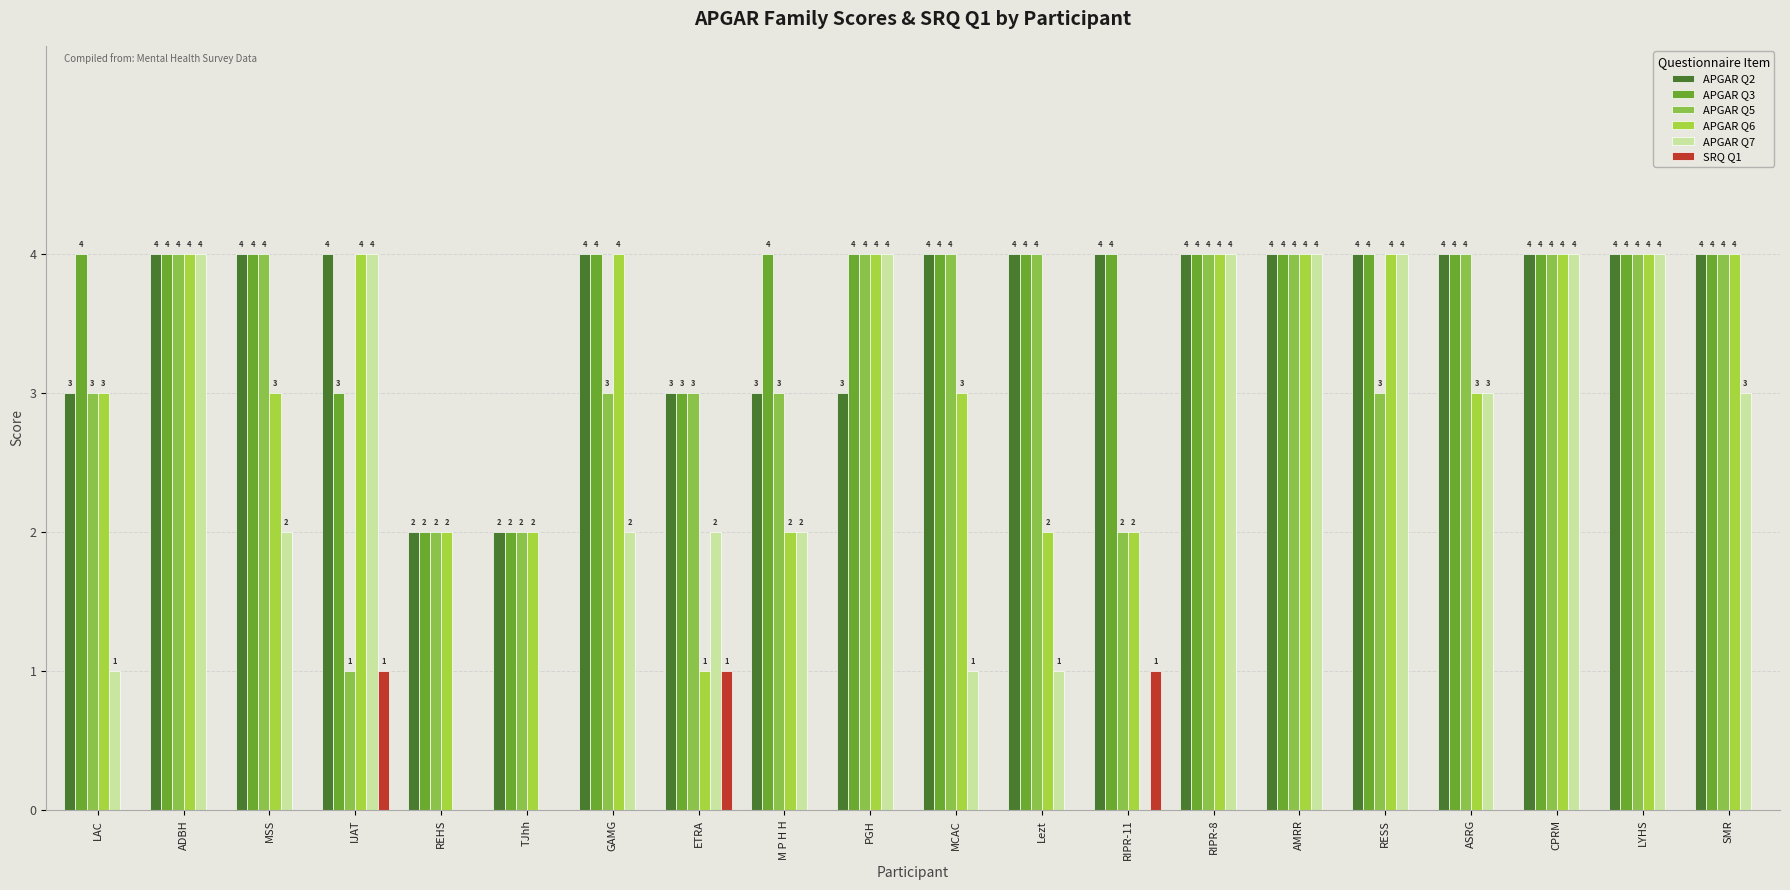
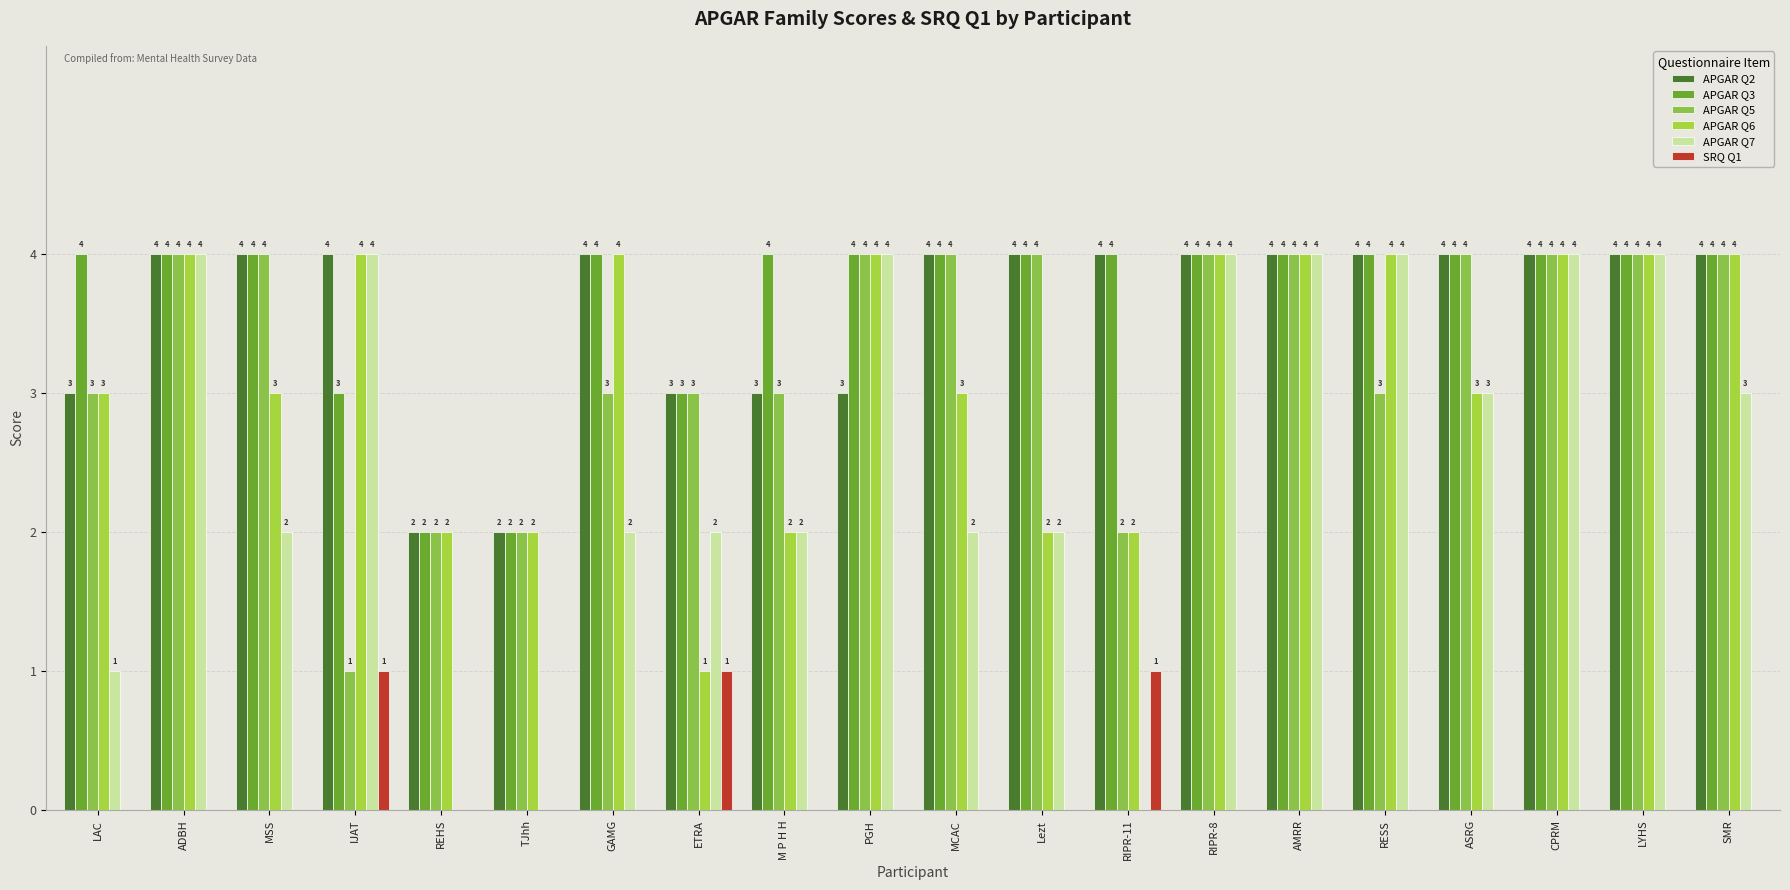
  {
    "APGAR Q7": {
      "LAC": 1,
      "ADBH": 4,
      "MSS": 2,
      "IJAT": 4,
      "GAMG": 2,
      "ETRA": 2,
      "M P H H": 2,
      "PGH": 4,
-     "MCAC": 1,
-     "Lezt": 1,
+     "MCAC": 2,
+     "Lezt": 2,
      "RIPR-8": 4,
      "AMRR": 4,
      "RESS": 4,
      "ASRG": 3,
      "CPRM": 4,
      "LYHS": 4,
      "SMR": 3
    },
    "SRQ Q1": {
      "IJAT": 1,
      "ETRA": 1,
      "RIPR-11": 1
    }
  }
